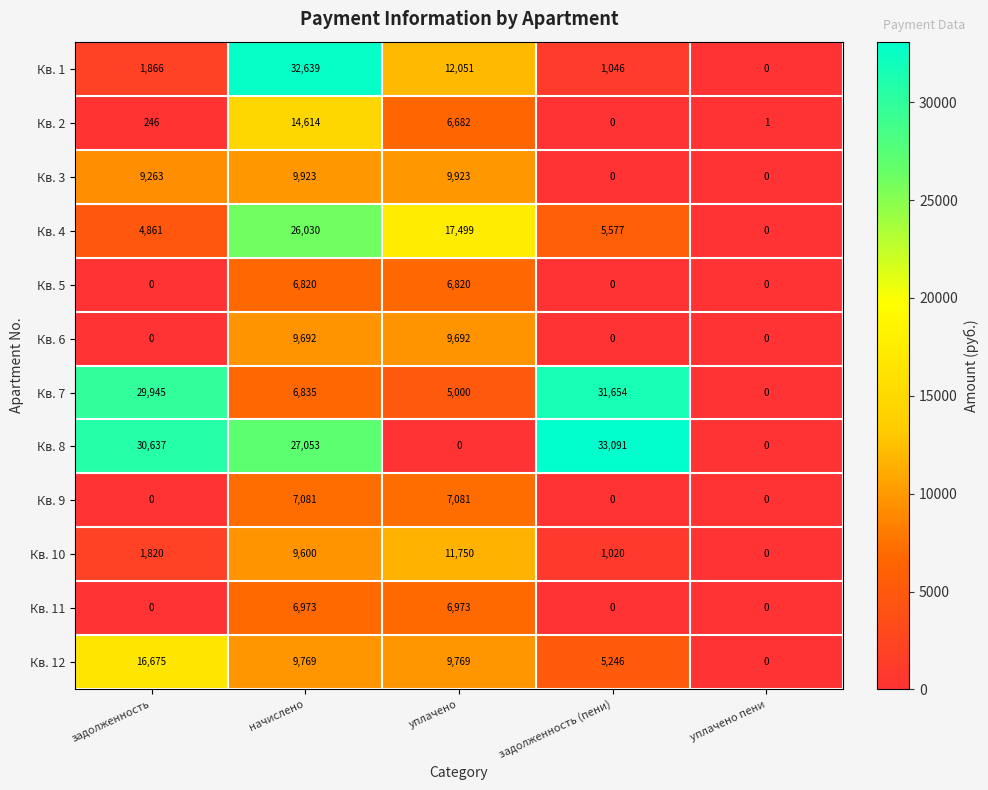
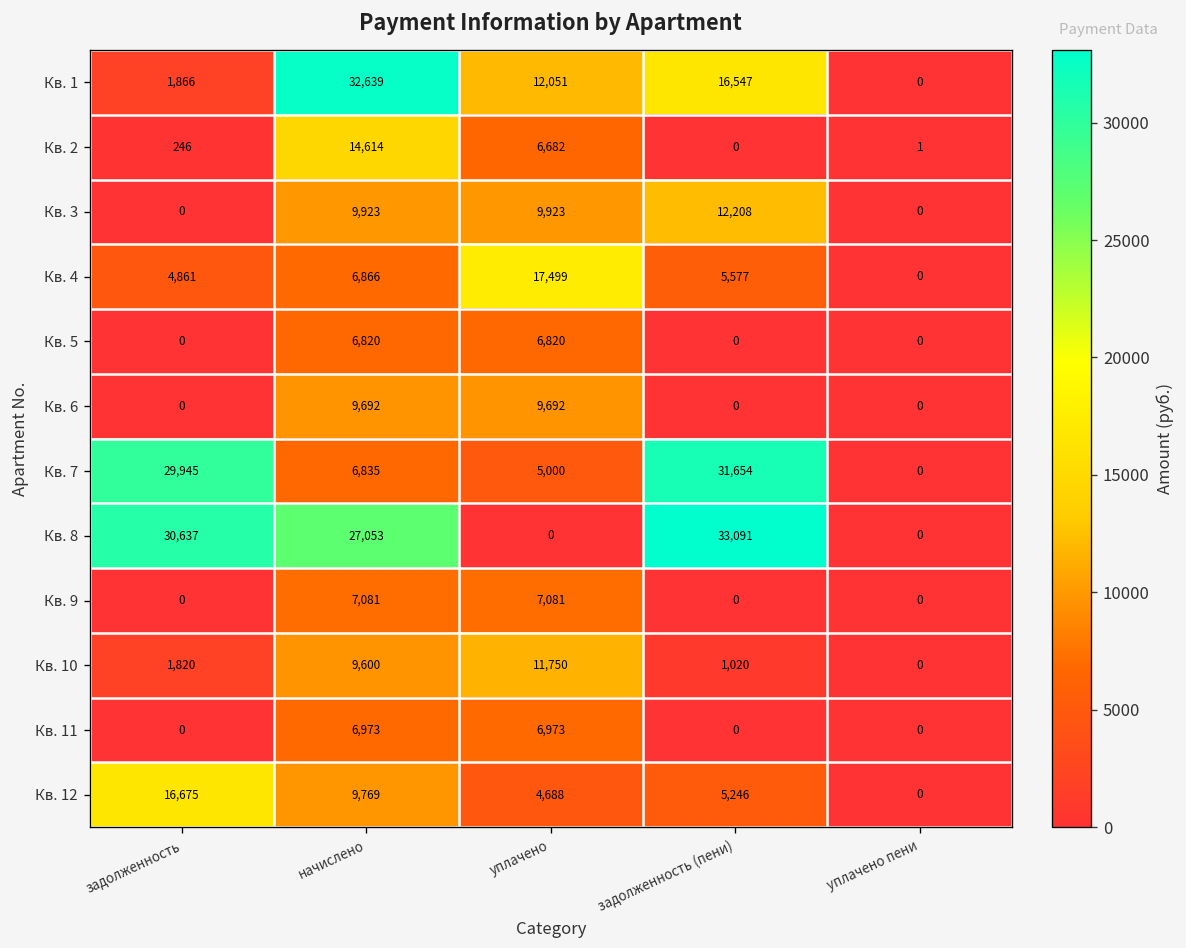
  {
    "Кв. 1": {
      "задолженность": "1,866",
      "начислено": "32,639",
      "уплачено": "12,051",
-     "задолженность (пени)": "1,046",
+     "задолженность (пени)": "16,547",
      "уплачено пени": "0"
    },
    "Кв. 2": {
      "задолженность": "246",
      "начислено": "14,614",
      "уплачено": "6,682",
      "задолженность (пени)": "0",
      "уплачено пени": "1"
    },
    "Кв. 3": {
-     "задолженность": "9,263",
+     "задолженность": "0",
      "начислено": "9,923",
      "уплачено": "9,923",
-     "задолженность (пени)": "0",
+     "задолженность (пени)": "12,208",
      "уплачено пени": "0"
    },
    "Кв. 4": {
      "задолженность": "4,861",
-     "начислено": "26,030",
+     "начислено": "6,866",
      "уплачено": "17,499",
      "задолженность (пени)": "5,577",
      "уплачено пени": "0"
    },
    "Кв. 5": {
      "задолженность": "0",
      "начислено": "6,820",
      "уплачено": "6,820",
      "задолженность (пени)": "0",
      "уплачено пени": "0"
    },
    "Кв. 6": {
      "задолженность": "0",
      "начислено": "9,692",
      "уплачено": "9,692",
      "задолженность (пени)": "0",
      "уплачено пени": "0"
    },
    "Кв. 7": {
      "задолженность": "29,945",
      "начислено": "6,835",
      "уплачено": "5,000",
      "задолженность (пени)": "31,654",
      "уплачено пени": "0"
    },
    "Кв. 8": {
      "задолженность": "30,637",
      "начислено": "27,053",
      "уплачено": "0",
      "задолженность (пени)": "33,091",
      "уплачено пени": "0"
    },
    "Кв. 9": {
      "задолженность": "0",
      "начислено": "7,081",
      "уплачено": "7,081",
      "задолженность (пени)": "0",
      "уплачено пени": "0"
    },
    "Кв. 10": {
      "задолженность": "1,820",
      "начислено": "9,600",
      "уплачено": "11,750",
      "задолженность (пени)": "1,020",
      "уплачено пени": "0"
    },
    "Кв. 11": {
      "задолженность": "0",
      "начислено": "6,973",
      "уплачено": "6,973",
      "задолженность (пени)": "0",
      "уплачено пени": "0"
    },
    "Кв. 12": {
      "задолженность": "16,675",
      "начислено": "9,769",
-     "уплачено": "9,769",
+     "уплачено": "4,688",
      "задолженность (пени)": "5,246",
      "уплачено пени": "0"
    }
  }
